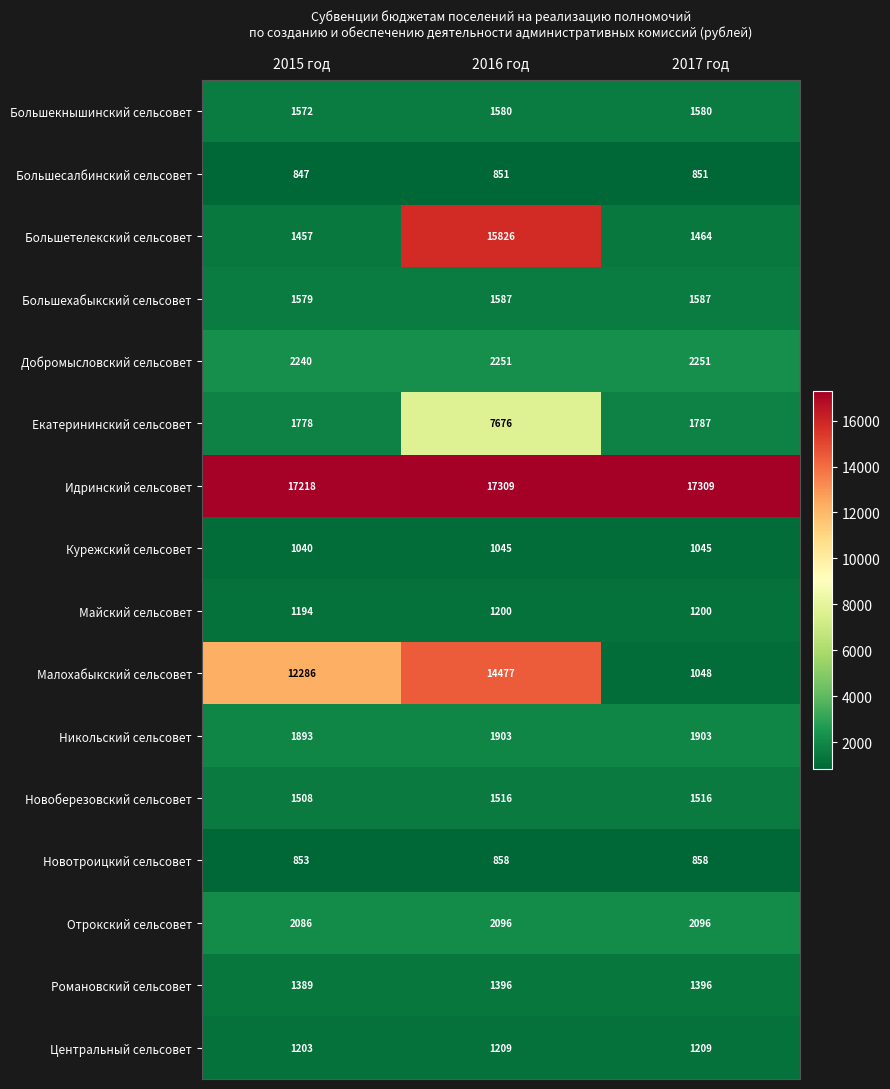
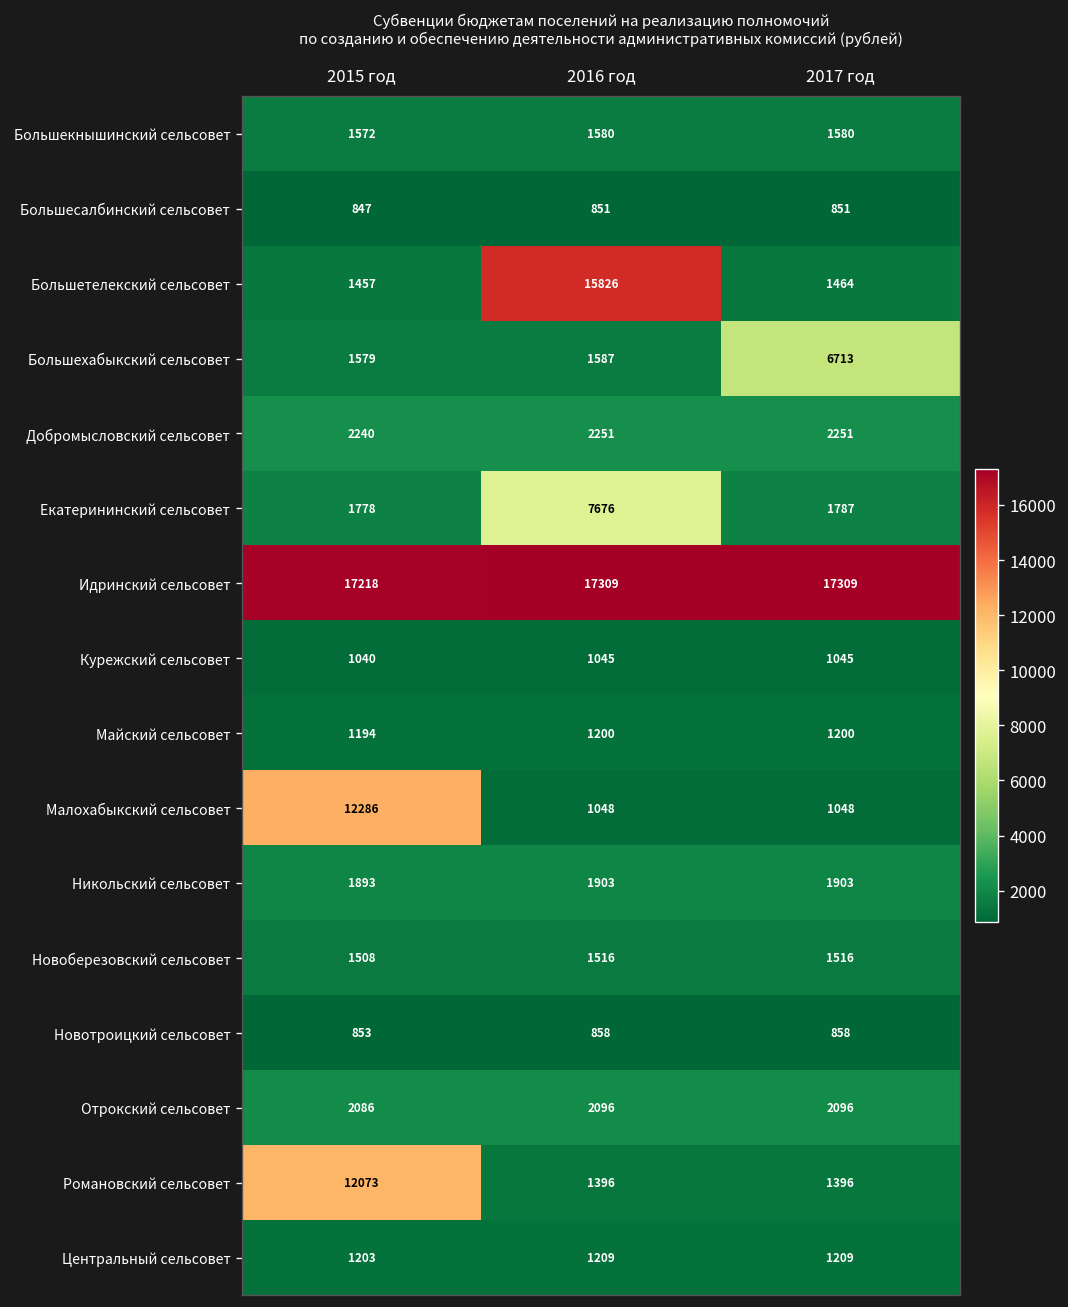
  {
    "Большекнышинский сельсовет": {
      "2015 год": 1572,
      "2016 год": 1580,
      "2017 год": 1580
    },
    "Большесалбинский сельсовет": {
      "2015 год": 847,
      "2016 год": 851,
      "2017 год": 851
    },
    "Большетелекский сельсовет": {
      "2015 год": 1457,
      "2016 год": 15826,
      "2017 год": 1464
    },
    "Большехабыкский сельсовет": {
      "2015 год": 1579,
      "2016 год": 1587,
-     "2017 год": 1587
+     "2017 год": 6713
    },
    "Добромысловский сельсовет": {
      "2015 год": 2240,
      "2016 год": 2251,
      "2017 год": 2251
    },
    "Екатерининский сельсовет": {
      "2015 год": 1778,
      "2016 год": 7676,
      "2017 год": 1787
    },
    "Идринский сельсовет": {
      "2015 год": 17218,
      "2016 год": 17309,
      "2017 год": 17309
    },
    "Курежский сельсовет": {
      "2015 год": 1040,
      "2016 год": 1045,
      "2017 год": 1045
    },
    "Майский сельсовет": {
      "2015 год": 1194,
      "2016 год": 1200,
      "2017 год": 1200
    },
    "Малохабыкский сельсовет": {
      "2015 год": 12286,
-     "2016 год": 14477,
+     "2016 год": 1048,
      "2017 год": 1048
    },
    "Никольский сельсовет": {
      "2015 год": 1893,
      "2016 год": 1903,
      "2017 год": 1903
    },
    "Новоберезовский сельсовет": {
      "2015 год": 1508,
      "2016 год": 1516,
      "2017 год": 1516
    },
    "Новотроицкий сельсовет": {
      "2015 год": 853,
      "2016 год": 858,
      "2017 год": 858
    },
    "Отрокский сельсовет": {
      "2015 год": 2086,
      "2016 год": 2096,
      "2017 год": 2096
    },
    "Романовский сельсовет": {
-     "2015 год": 1389,
+     "2015 год": 12073,
      "2016 год": 1396,
      "2017 год": 1396
    },
    "Центральный сельсовет": {
      "2015 год": 1203,
      "2016 год": 1209,
      "2017 год": 1209
    }
  }
